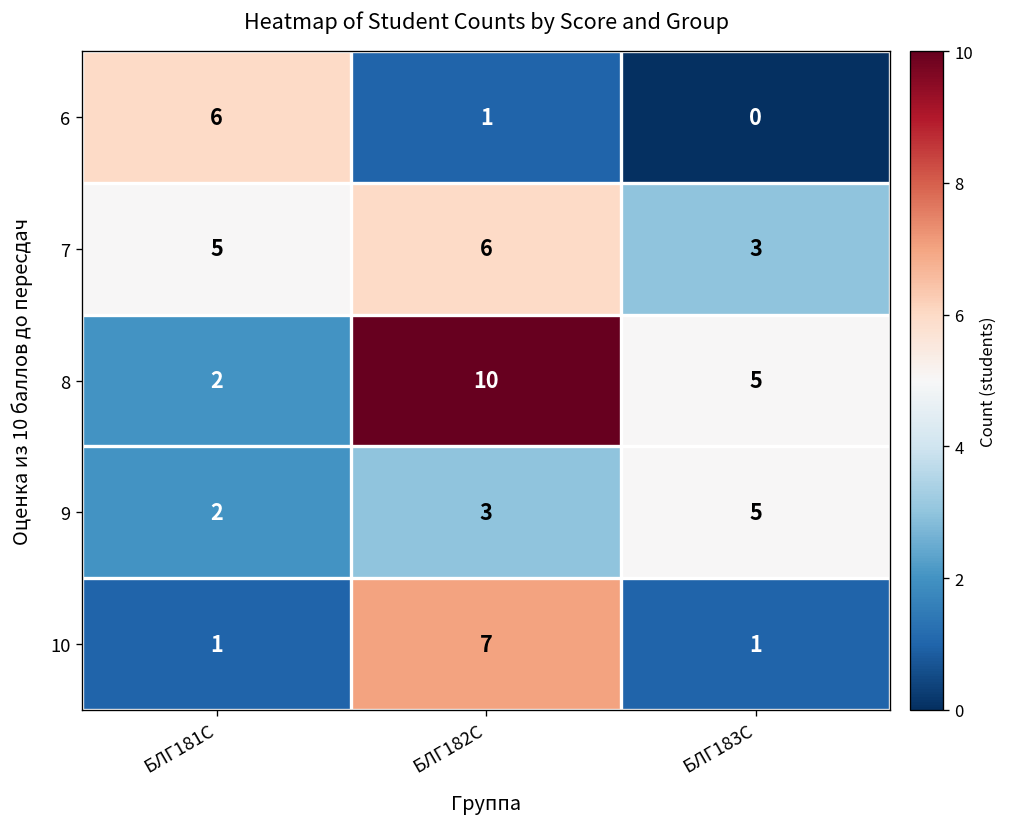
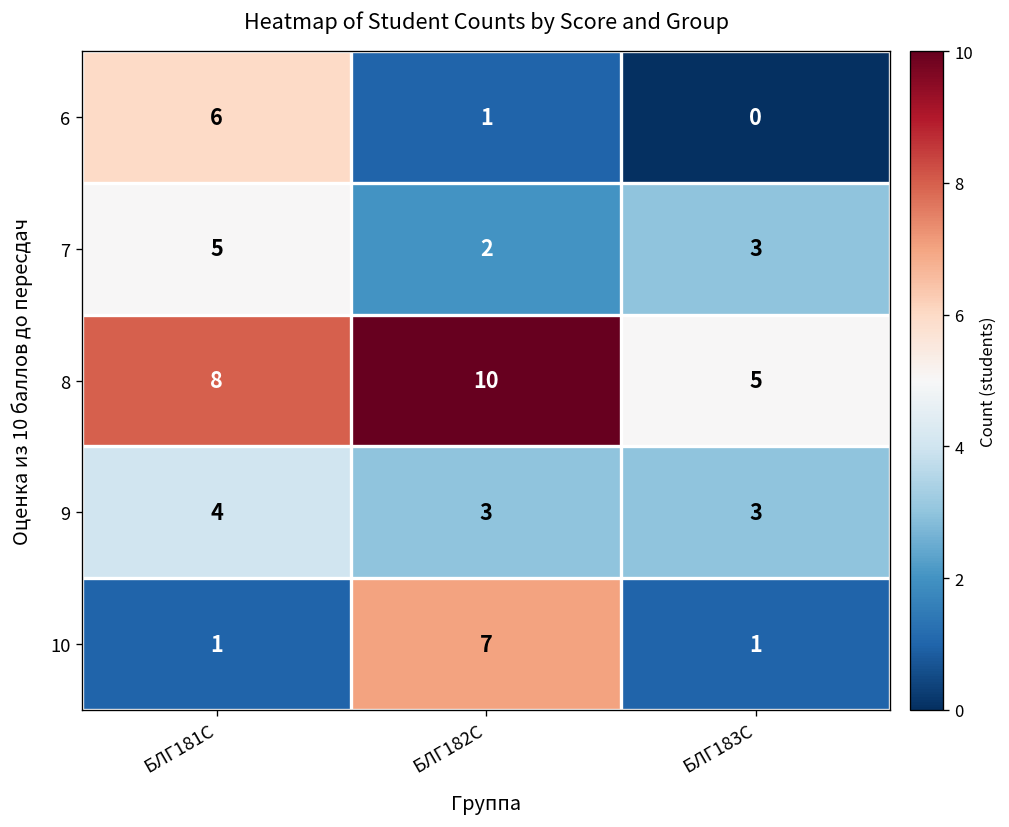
  {
    "6": {
      "БЛГ181С": 6,
      "БЛГ182С": 1,
      "БЛГ183С": 0
    },
    "7": {
      "БЛГ181С": 5,
-     "БЛГ182С": 6,
+     "БЛГ182С": 2,
      "БЛГ183С": 3
    },
    "8": {
-     "БЛГ181С": 2,
+     "БЛГ181С": 8,
      "БЛГ182С": 10,
      "БЛГ183С": 5
    },
    "9": {
-     "БЛГ181С": 2,
+     "БЛГ181С": 4,
      "БЛГ182С": 3,
-     "БЛГ183С": 5
+     "БЛГ183С": 3
    },
    "10": {
      "БЛГ181С": 1,
      "БЛГ182С": 7,
      "БЛГ183С": 1
    }
  }
